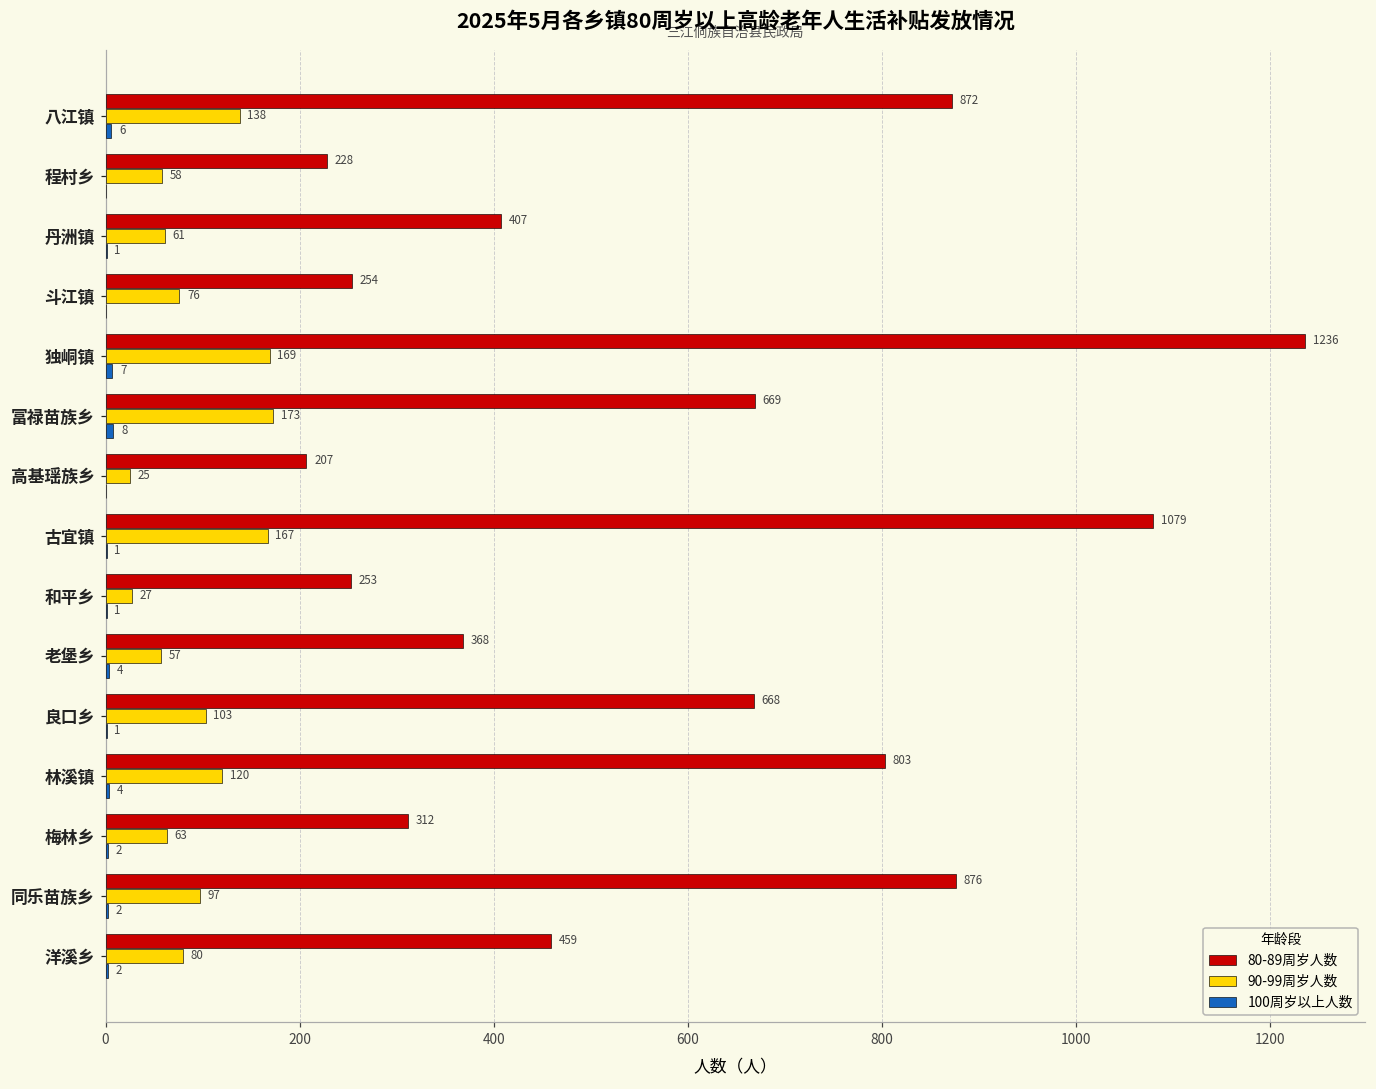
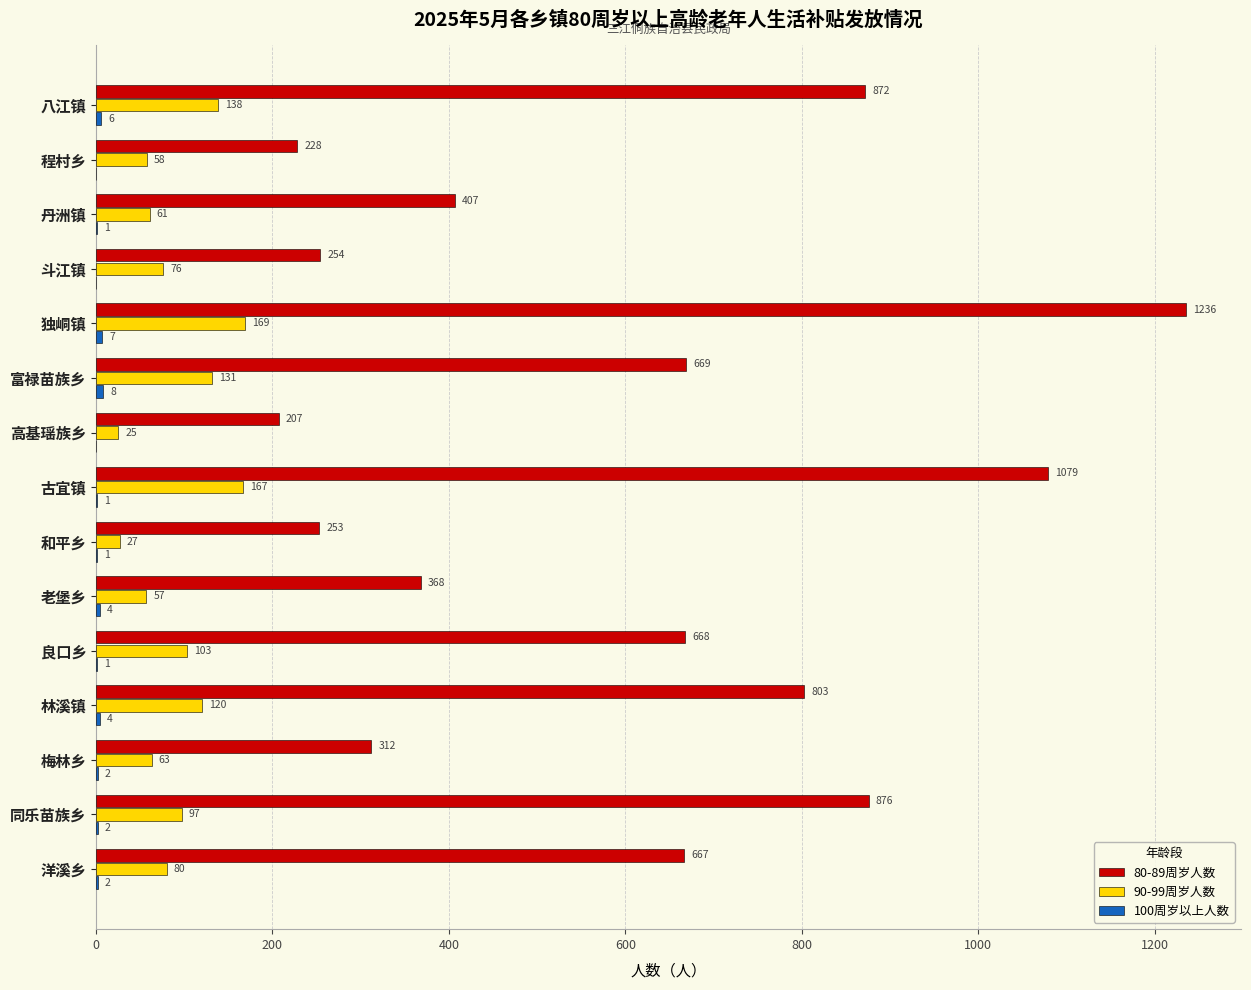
  {
    "80-89周岁人数": {
      "八江镇": 872,
      "程村乡": 228,
      "丹洲镇": 407,
      "斗江镇": 254,
      "独峒镇": 1236,
      "富禄苗族乡": 669,
      "高基瑶族乡": 207,
      "古宜镇": 1079,
      "和平乡": 253,
      "老堡乡": 368,
      "良口乡": 668,
      "林溪镇": 803,
      "梅林乡": 312,
      "同乐苗族乡": 876,
-     "洋溪乡": 459
+     "洋溪乡": 667
    },
    "90-99周岁人数": {
      "八江镇": 138,
      "程村乡": 58,
      "丹洲镇": 61,
      "斗江镇": 76,
      "独峒镇": 169,
-     "富禄苗族乡": 173,
+     "富禄苗族乡": 131,
      "高基瑶族乡": 25,
      "古宜镇": 167,
      "和平乡": 27,
      "老堡乡": 57,
      "良口乡": 103,
      "林溪镇": 120,
      "梅林乡": 63,
      "同乐苗族乡": 97,
      "洋溪乡": 80
    },
    "100周岁以上人数": {
      "八江镇": 6,
      "丹洲镇": 1,
      "独峒镇": 7,
      "富禄苗族乡": 8,
      "古宜镇": 1,
      "和平乡": 1,
      "老堡乡": 4,
      "良口乡": 1,
      "林溪镇": 4,
      "梅林乡": 2,
      "同乐苗族乡": 2,
      "洋溪乡": 2
    }
  }
